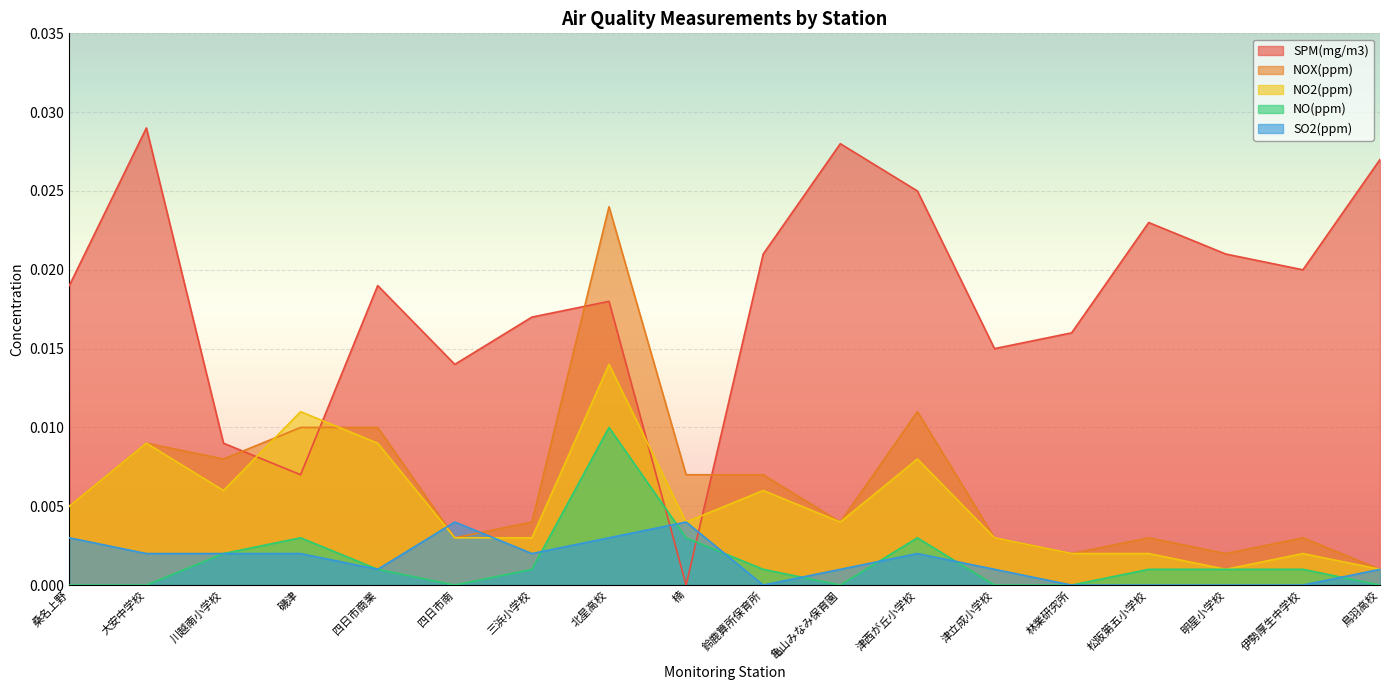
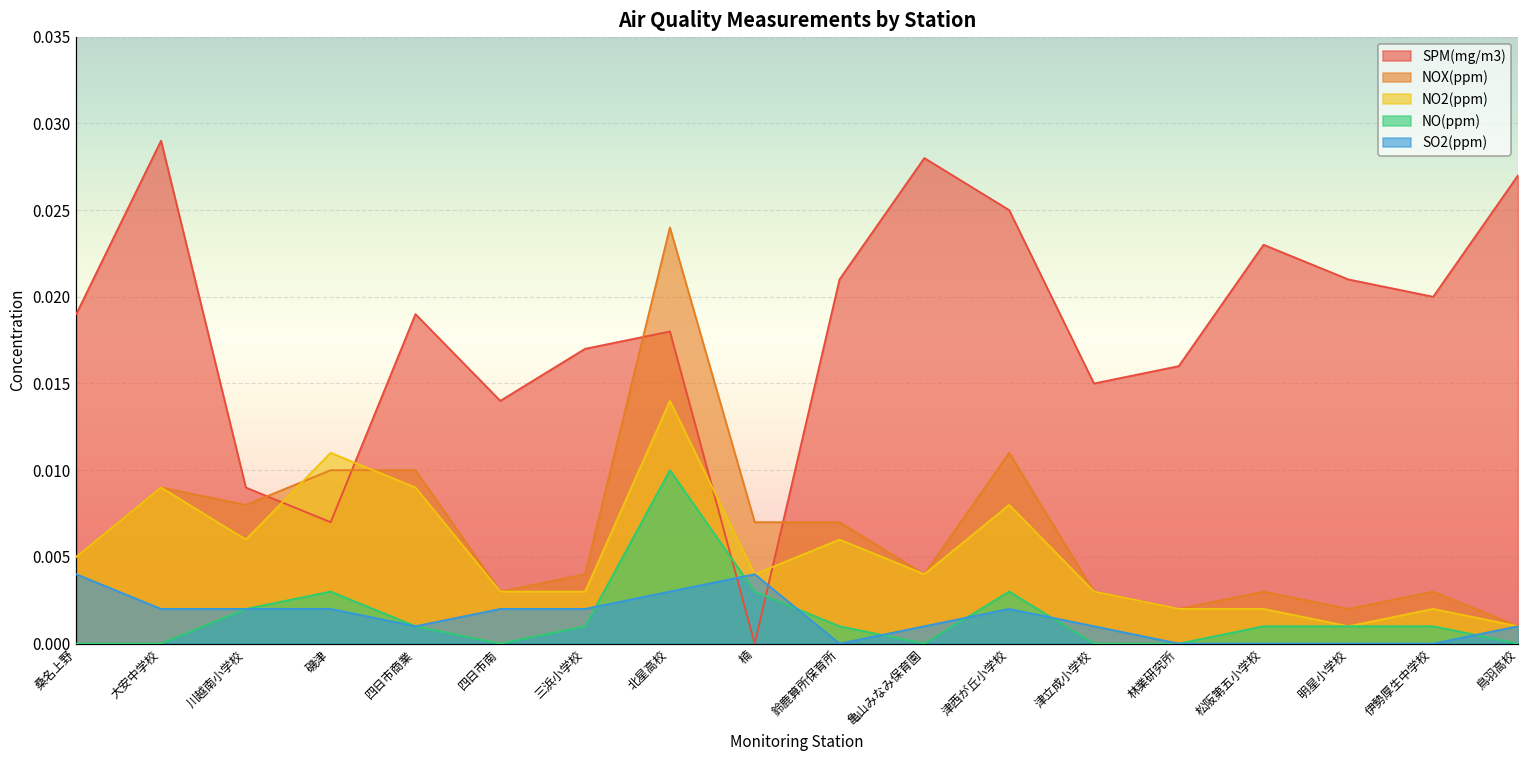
  {
    "NO2(ppm)": {
      "川越南小学校": 0.006,
      "磯津": 0.011,
      "四日市商業": 0.009,
      "三浜小学校": 0.003,
      "北星高校": 0.014,
      "鈴鹿算所保育所": 0.006,
      "津西が丘小学校": 0.008,
      "松阪第五小学校": 0.002,
      "伊勢厚生中学校": 0.002
    },
    "NO(ppm)": {
      "桑名上野": 0.000,
      "大安中学校": 0.000,
      "磯津": 0.003,
      "四日市南": 0.000,
      "三浜小学校": 0.001,
      "北星高校": 0.010,
      "楠": 0.003,
      "鈴鹿算所保育所": 0.001,
      "亀山みなみ保育園": 0.000,
      "津西が丘小学校": 0.003,
      "津立成小学校": 0.000,
      "松阪第五小学校": 0.001,
      "伊勢厚生中学校": 0.001,
      "鳥羽高校": 0.000
    },
    "SO2(ppm)": {
-     "桑名上野": 0.003,
+     "桑名上野": 0.004,
      "大安中学校": 0.002,
      "磯津": 0.002,
-     "四日市南": 0.004,
+     "四日市南": 0.002,
      "三浜小学校": 0.002,
      "北星高校": 0.003,
      "鈴鹿算所保育所": 0.000,
      "亀山みなみ保育園": 0.001,
      "津西が丘小学校": 0.002,
      "津立成小学校": 0.001,
      "松阪第五小学校": 0.000,
      "明星小学校": 0.000,
      "伊勢厚生中学校": 0.000
    }
  }
